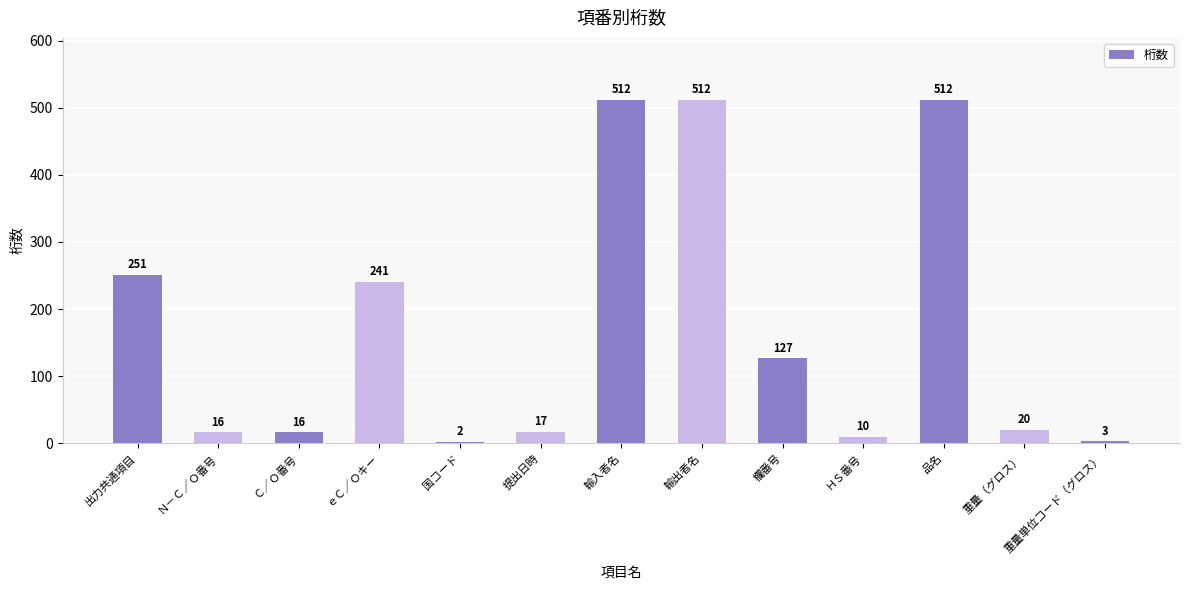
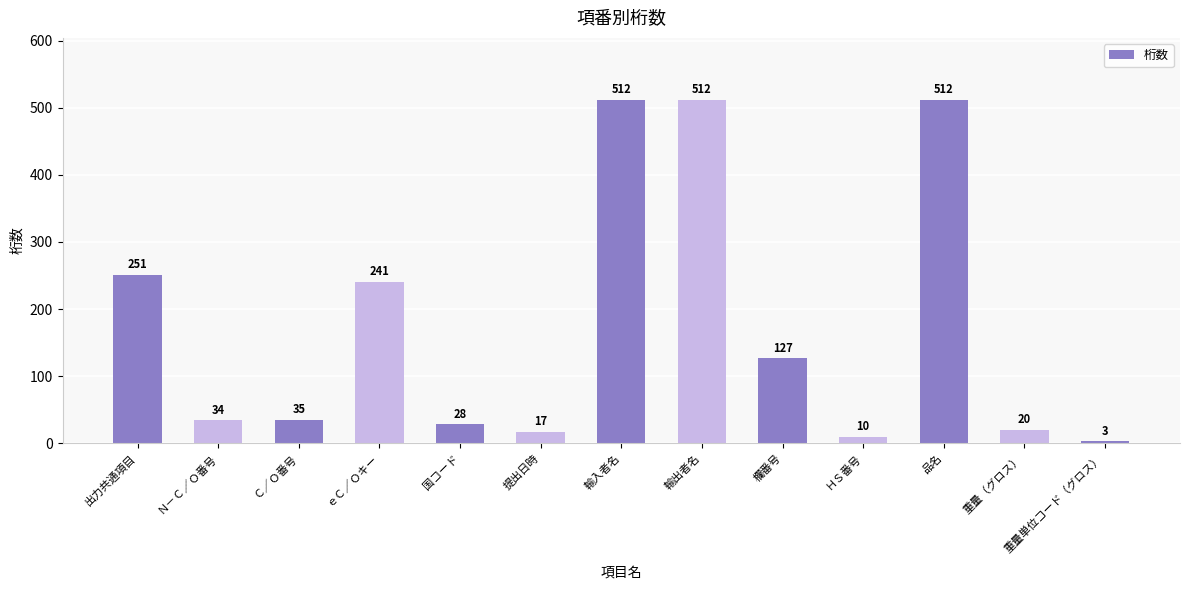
  {
    "出力共通項目": 251,
-   "Ｎ－Ｃ／Ｏ番号": 16,
-   "Ｃ／Ｏ番号": 16,
+   "Ｎ－Ｃ／Ｏ番号": 34,
+   "Ｃ／Ｏ番号": 35,
    "ｅＣ／Ｏキー": 241,
-   "国コード": 2,
+   "国コード": 28,
    "提出日時": 17,
    "輸入者名": 512,
    "輸出者名": 512,
    "欄番号": 127,
    "ＨＳ番号": 10,
    "品名": 512,
    "重量（グロス）": 20,
    "重量単位コード（グロス）": 3
  }
